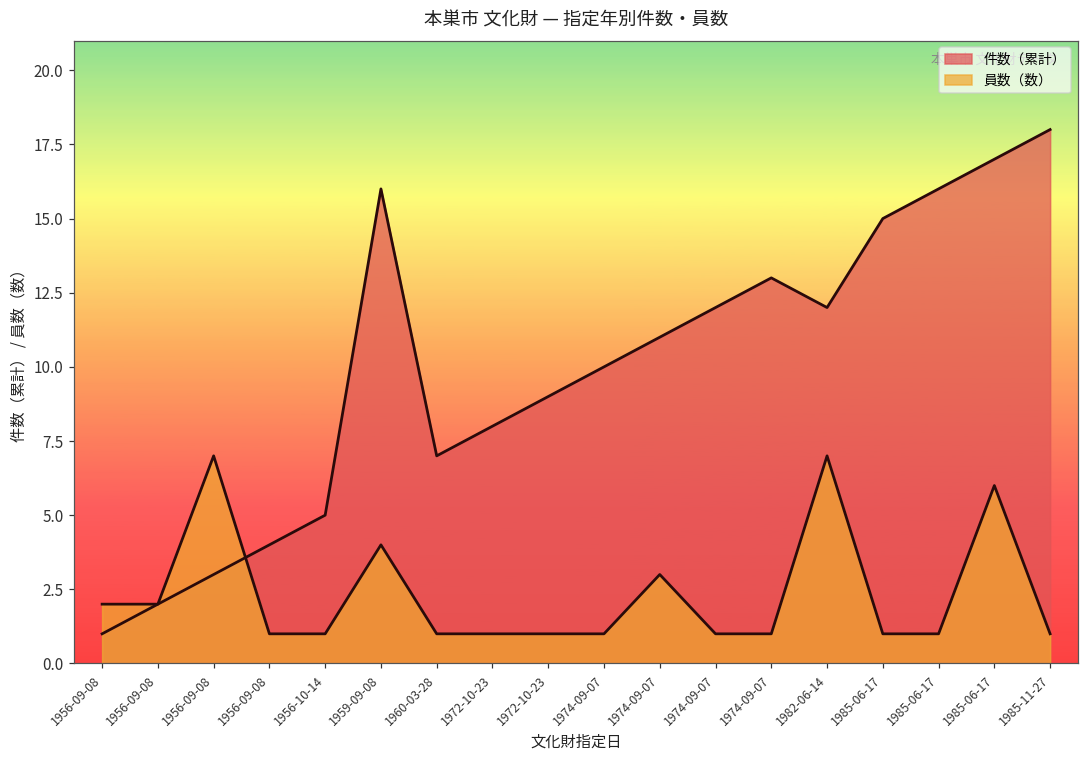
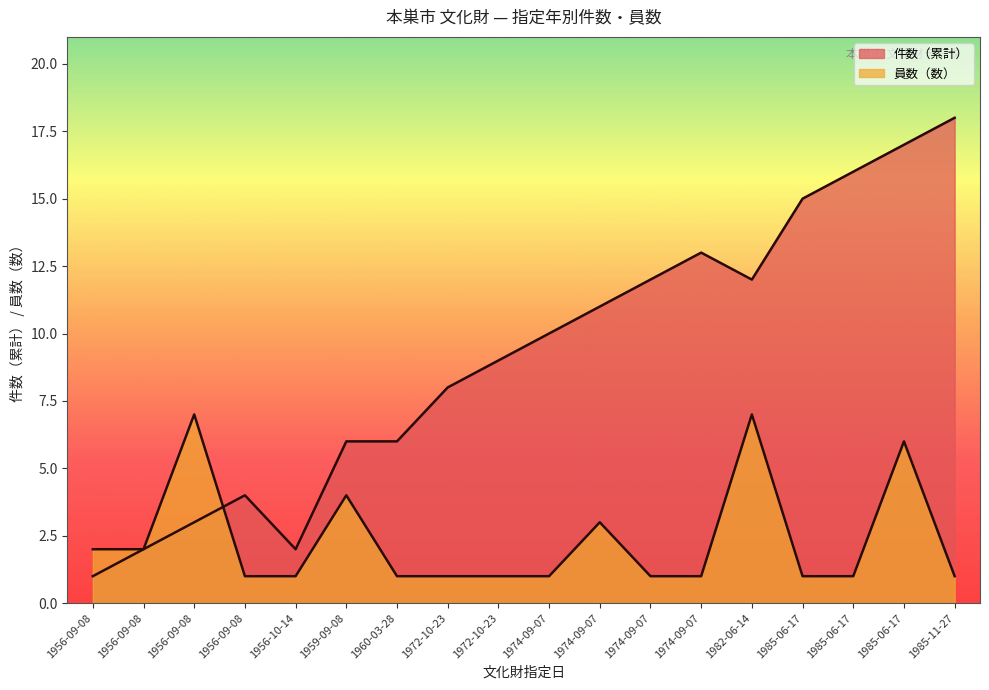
  {
    "件数（累計）": {
-     "1956-10-14": 5,
-     "1959-09-08": 16,
-     "1960-03-28": 7,
+     "1956-10-14": 2,
+     "1959-09-08": 6,
+     "1960-03-28": 6,
      "1982-06-14": 12,
      "1985-11-27": 18
    },
    "員数（数）": {
      "1956-10-14": 1,
      "1959-09-08": 4,
      "1960-03-28": 1,
      "1982-06-14": 7,
      "1985-11-27": 1
    }
  }
